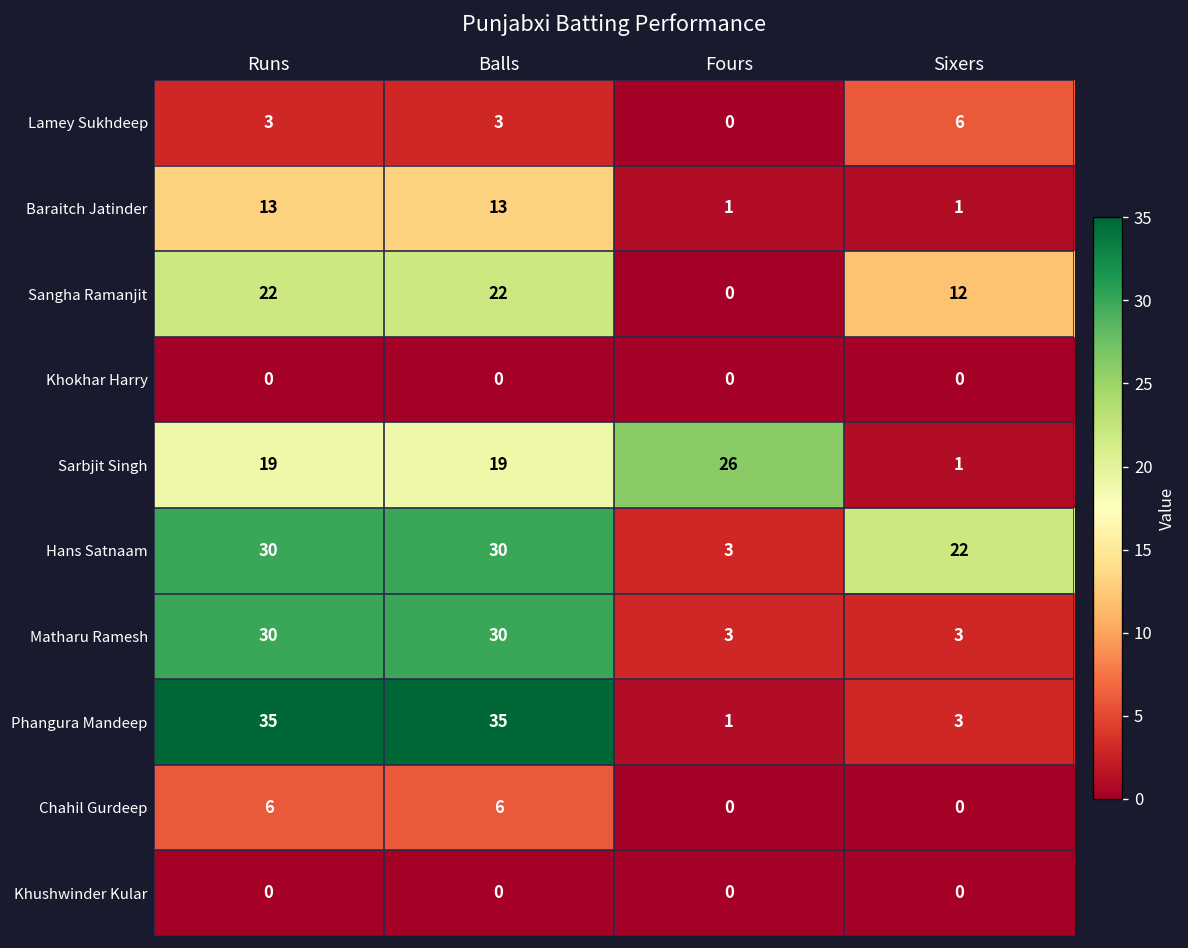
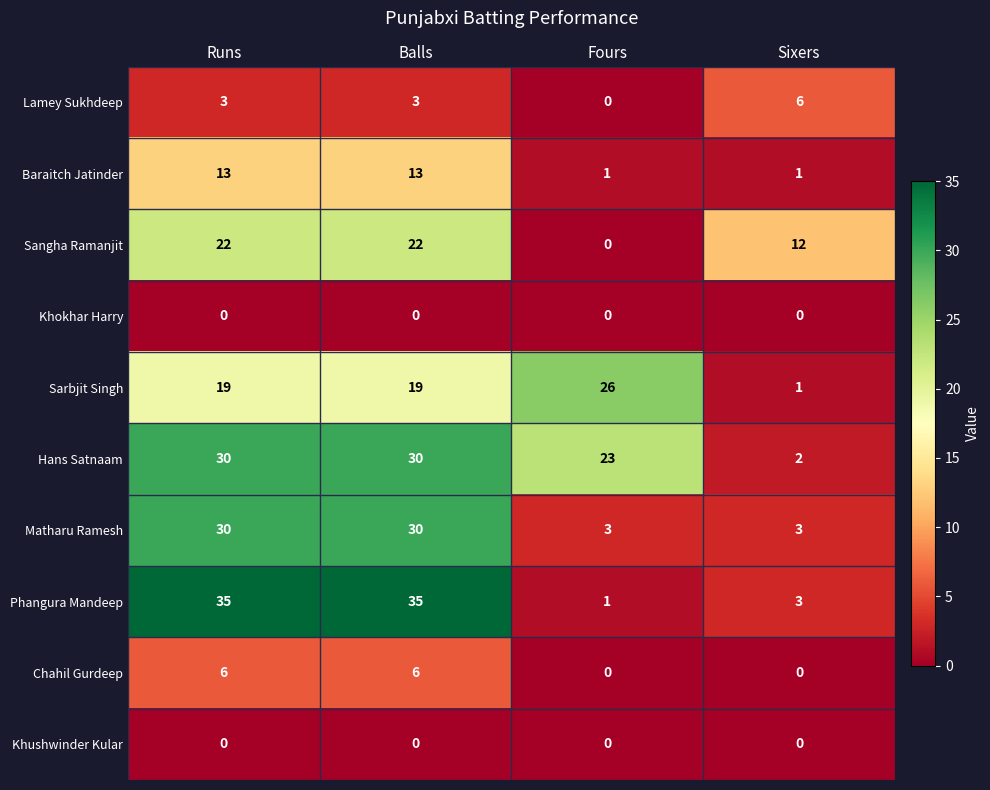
  {
    "Lamey Sukhdeep": {
      "Runs": 3,
      "Balls": 3,
      "Fours": 0,
      "Sixers": 6
    },
    "Baraitch Jatinder": {
      "Runs": 13,
      "Balls": 13,
      "Fours": 1,
      "Sixers": 1
    },
    "Sangha Ramanjit": {
      "Runs": 22,
      "Balls": 22,
      "Fours": 0,
      "Sixers": 12
    },
    "Khokhar Harry": {
      "Runs": 0,
      "Balls": 0,
      "Fours": 0,
      "Sixers": 0
    },
    "Sarbjit Singh": {
      "Runs": 19,
      "Balls": 19,
      "Fours": 26,
      "Sixers": 1
    },
    "Hans Satnaam": {
      "Runs": 30,
      "Balls": 30,
-     "Fours": 3,
-     "Sixers": 22
+     "Fours": 23,
+     "Sixers": 2
    },
    "Matharu Ramesh": {
      "Runs": 30,
      "Balls": 30,
      "Fours": 3,
      "Sixers": 3
    },
    "Phangura Mandeep": {
      "Runs": 35,
      "Balls": 35,
      "Fours": 1,
      "Sixers": 3
    },
    "Chahil Gurdeep": {
      "Runs": 6,
      "Balls": 6,
      "Fours": 0,
      "Sixers": 0
    },
    "Khushwinder Kular": {
      "Runs": 0,
      "Balls": 0,
      "Fours": 0,
      "Sixers": 0
    }
  }
